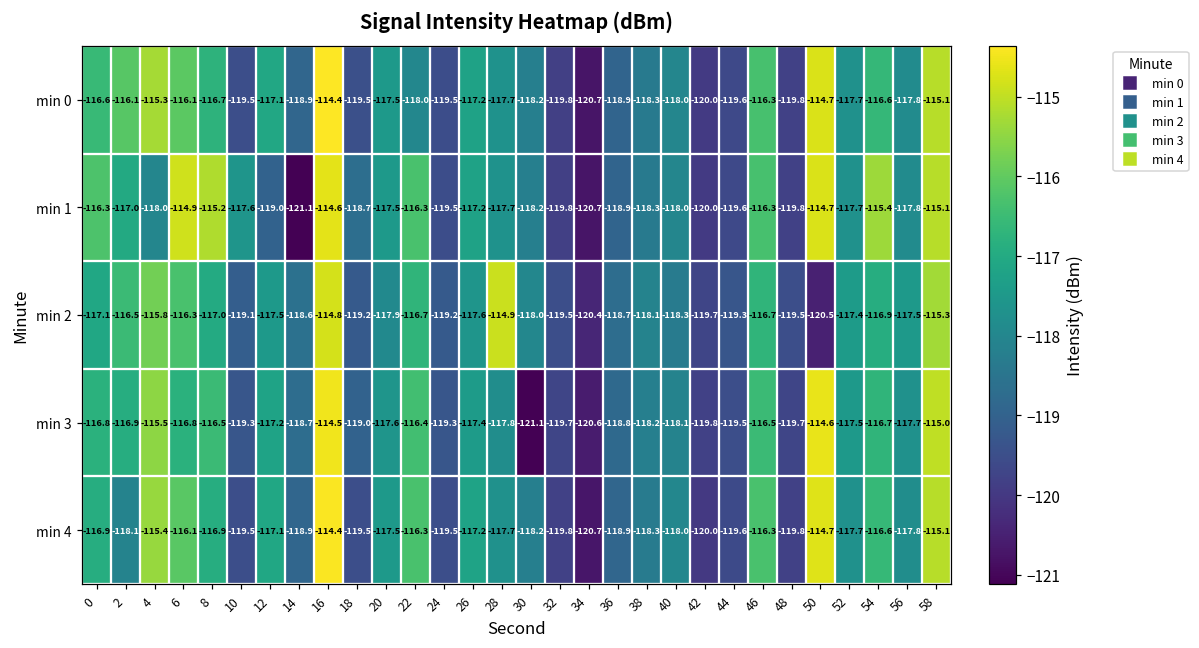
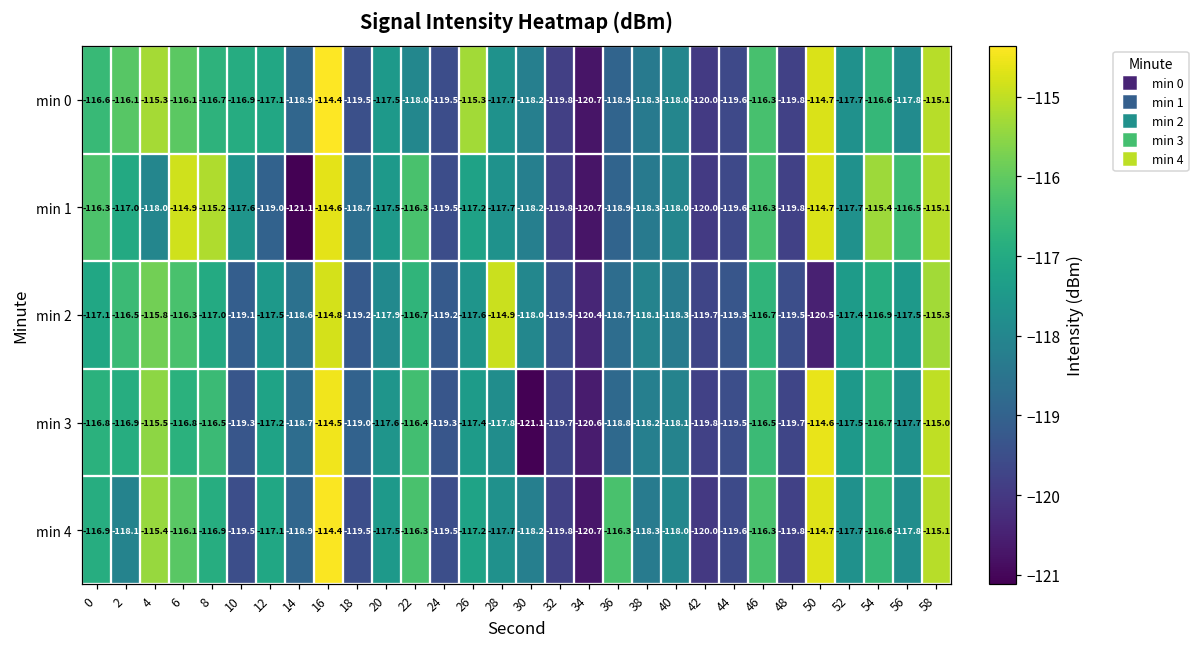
  {
    "min 0": {
      "0": -116.6,
      "2": -116.1,
      "4": -115.3,
      "6": -116.1,
      "8": -116.7,
-     "10": -119.5,
+     "10": -116.9,
      "12": -117.1,
      "14": -118.9,
      "16": -114.4,
      "18": -119.5,
      "20": -117.5,
      "22": -118.0,
      "24": -119.5,
-     "26": -117.2,
+     "26": -115.3,
      "28": -117.7,
      "30": -118.2,
      "32": -119.8,
      "34": -120.7,
      "36": -118.9,
      "38": -118.3,
      "40": -118.0,
      "42": -120.0,
      "44": -119.6,
      "46": -116.3,
      "48": -119.8,
      "50": -114.7,
      "52": -117.7,
      "54": -116.6,
      "56": -117.8,
      "58": -115.1
    },
    "min 1": {
      "0": -116.3,
      "2": -117.0,
      "4": -118.0,
      "6": -114.9,
      "8": -115.2,
      "10": -117.6,
      "12": -119.0,
      "14": -121.1,
      "16": -114.6,
      "18": -118.7,
      "20": -117.5,
      "22": -116.3,
      "24": -119.5,
      "26": -117.2,
      "28": -117.7,
      "30": -118.2,
      "32": -119.8,
      "34": -120.7,
      "36": -118.9,
      "38": -118.3,
      "40": -118.0,
      "42": -120.0,
      "44": -119.6,
      "46": -116.3,
      "48": -119.8,
      "50": -114.7,
      "52": -117.7,
      "54": -115.4,
-     "56": -117.8,
+     "56": -116.5,
      "58": -115.1
    },
    "min 2": {
      "0": -117.1,
      "2": -116.5,
      "4": -115.8,
      "6": -116.3,
      "8": -117.0,
      "10": -119.1,
      "12": -117.5,
      "14": -118.6,
      "16": -114.8,
      "18": -119.2,
      "20": -117.9,
      "22": -116.7,
      "24": -119.2,
      "26": -117.6,
      "28": -114.9,
      "30": -118.0,
      "32": -119.5,
      "34": -120.4,
      "36": -118.7,
      "38": -118.1,
      "40": -118.3,
      "42": -119.7,
      "44": -119.3,
      "46": -116.7,
      "48": -119.5,
      "50": -120.5,
      "52": -117.4,
      "54": -116.9,
      "56": -117.5,
      "58": -115.3
    },
    "min 3": {
      "0": -116.8,
      "2": -116.9,
      "4": -115.5,
      "6": -116.8,
      "8": -116.5,
      "10": -119.3,
      "12": -117.2,
      "14": -118.7,
      "16": -114.5,
      "18": -119.0,
      "20": -117.6,
      "22": -116.4,
      "24": -119.3,
      "26": -117.4,
      "28": -117.8,
      "30": -121.1,
      "32": -119.7,
      "34": -120.6,
      "36": -118.8,
      "38": -118.2,
      "40": -118.1,
      "42": -119.8,
      "44": -119.5,
      "46": -116.5,
      "48": -119.7,
      "50": -114.6,
      "52": -117.5,
      "54": -116.7,
      "56": -117.7,
      "58": -115.0
    },
    "min 4": {
      "0": -116.9,
      "2": -118.1,
      "4": -115.4,
      "6": -116.1,
      "8": -116.9,
      "10": -119.5,
      "12": -117.1,
      "14": -118.9,
      "16": -114.4,
      "18": -119.5,
      "20": -117.5,
      "22": -116.3,
      "24": -119.5,
      "26": -117.2,
      "28": -117.7,
      "30": -118.2,
      "32": -119.8,
      "34": -120.7,
-     "36": -118.9,
+     "36": -116.3,
      "38": -118.3,
      "40": -118.0,
      "42": -120.0,
      "44": -119.6,
      "46": -116.3,
      "48": -119.8,
      "50": -114.7,
      "52": -117.7,
      "54": -116.6,
      "56": -117.8,
      "58": -115.1
    }
  }
